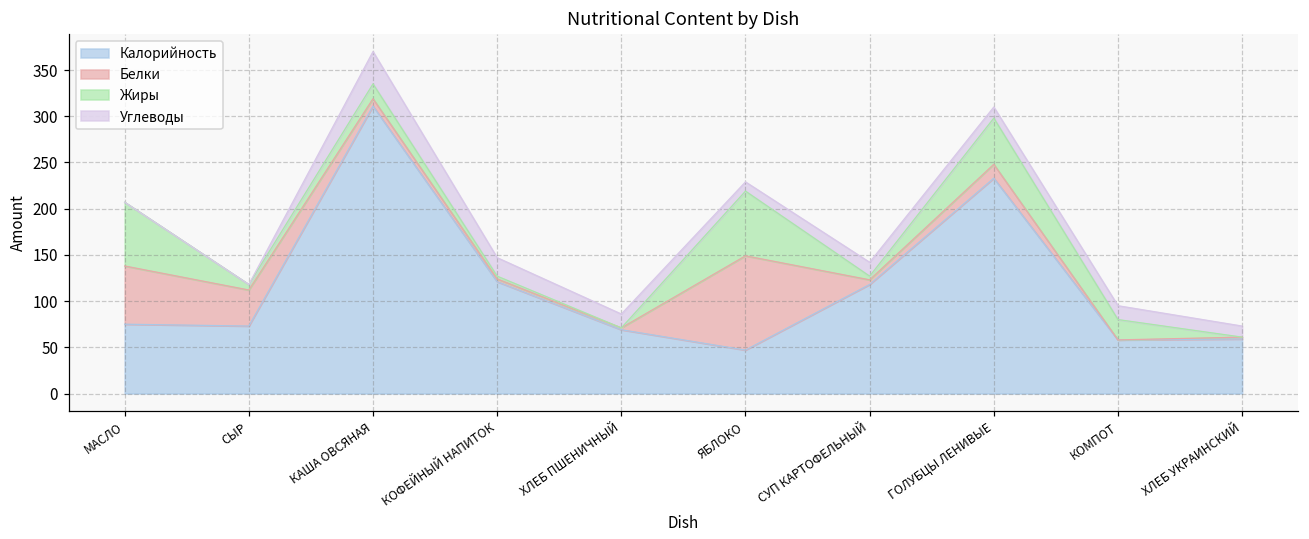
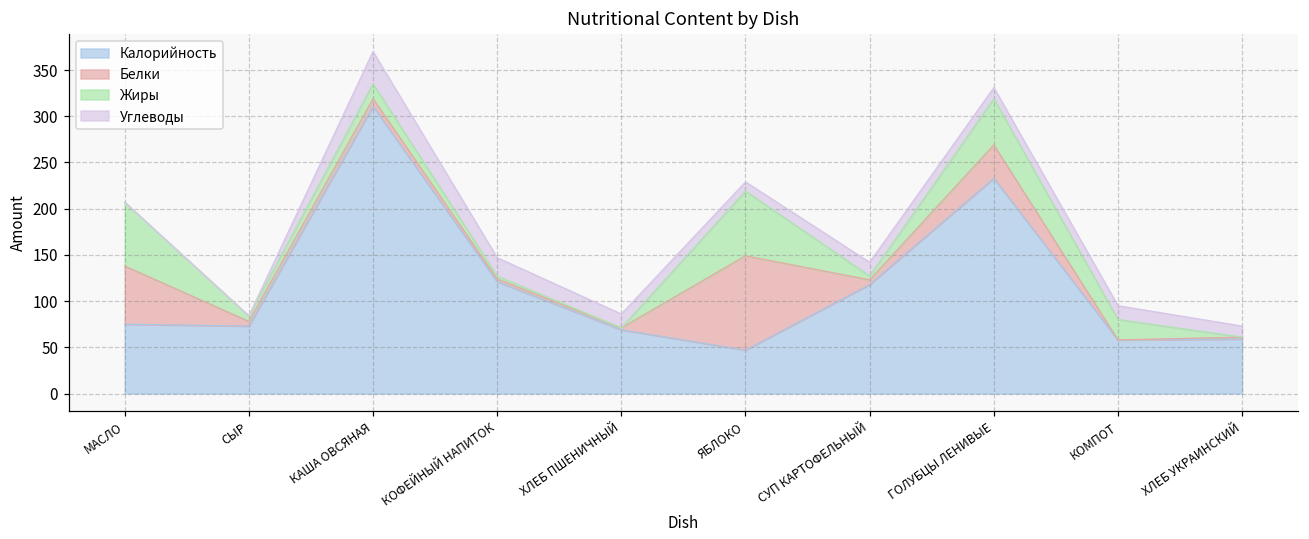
  {
    "Белки": {
      "МАСЛО": 60,
-     "СЫР": 40,
+     "СЫР": 10,
      "КАША ОВСЯНАЯ": 10,
      "КОФЕЙНЫЙ НАПИТОК": 0,
      "ЯБЛОКО": 100,
      "СУП КАРТОФЕЛЬНЫЙ": 10,
-     "ГОЛУБЦЫ ЛЕНИВЫЕ": 20
+     "ГОЛУБЦЫ ЛЕНИВЫЕ": 40
    },
    "Жиры": {
      "КАША ОВСЯНАЯ": 20,
      "КОФЕЙНЫЙ НАПИТОК": 0,
      "ЯБЛОКО": 70,
      "СУП КАРТОФЕЛЬНЫЙ": 0,
      "ГОЛУБЦЫ ЛЕНИВЫЕ": 50,
      "КОМПОТ": 20
    }
  }
